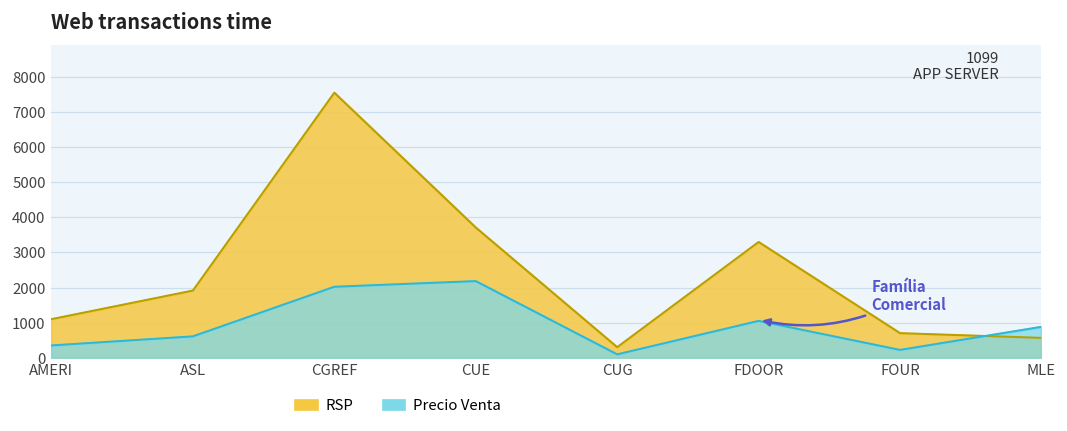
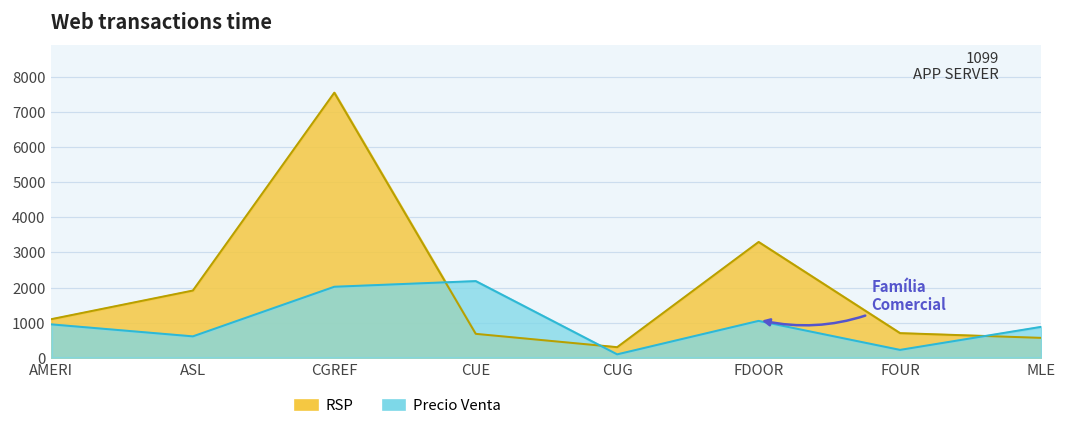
  {
    "RSP": {
      "AMERI": 1100,
      "ASL": 1900,
      "CGREF": 7600,
-     "CUE": 3700,
+     "CUE": 700,
      "CUG": 300,
      "FDOOR": 3300,
      "FOUR": 700,
      "MLE": 600
    },
    "Precio Venta": {
-     "AMERI": 300,
+     "AMERI": 900,
      "ASL": 600,
      "CGREF": 2000,
      "CUE": 2200,
      "CUG": 100,
      "FDOOR": 1000,
      "FOUR": 200,
      "MLE": 900
    }
  }
